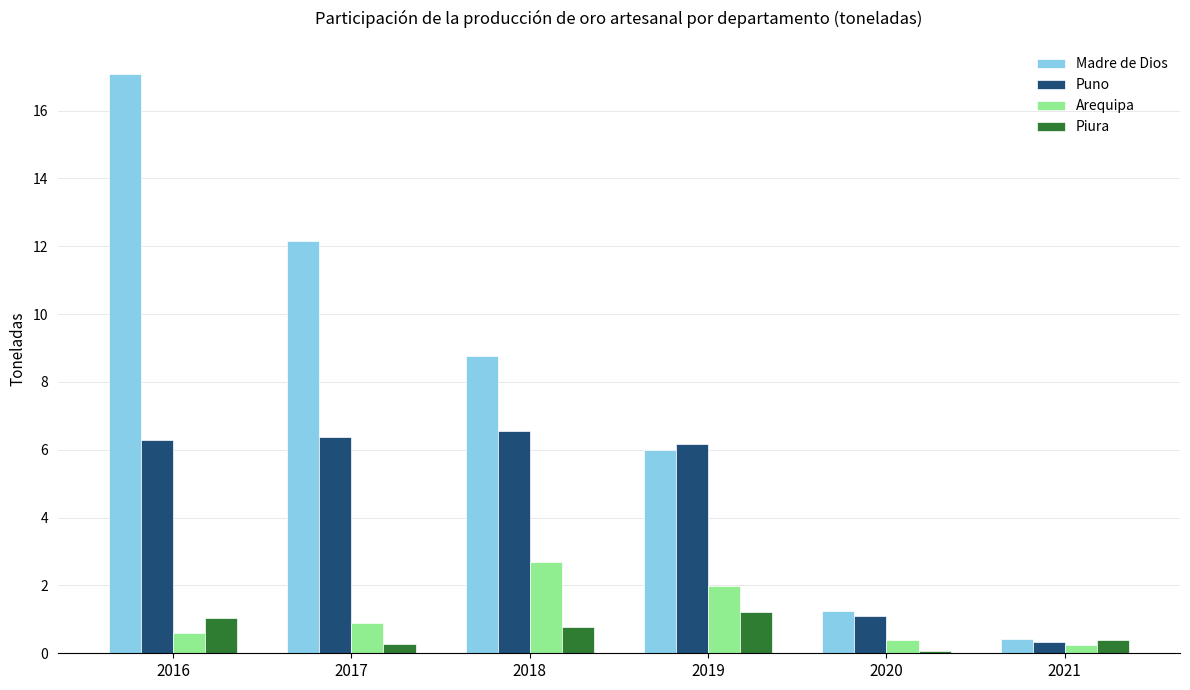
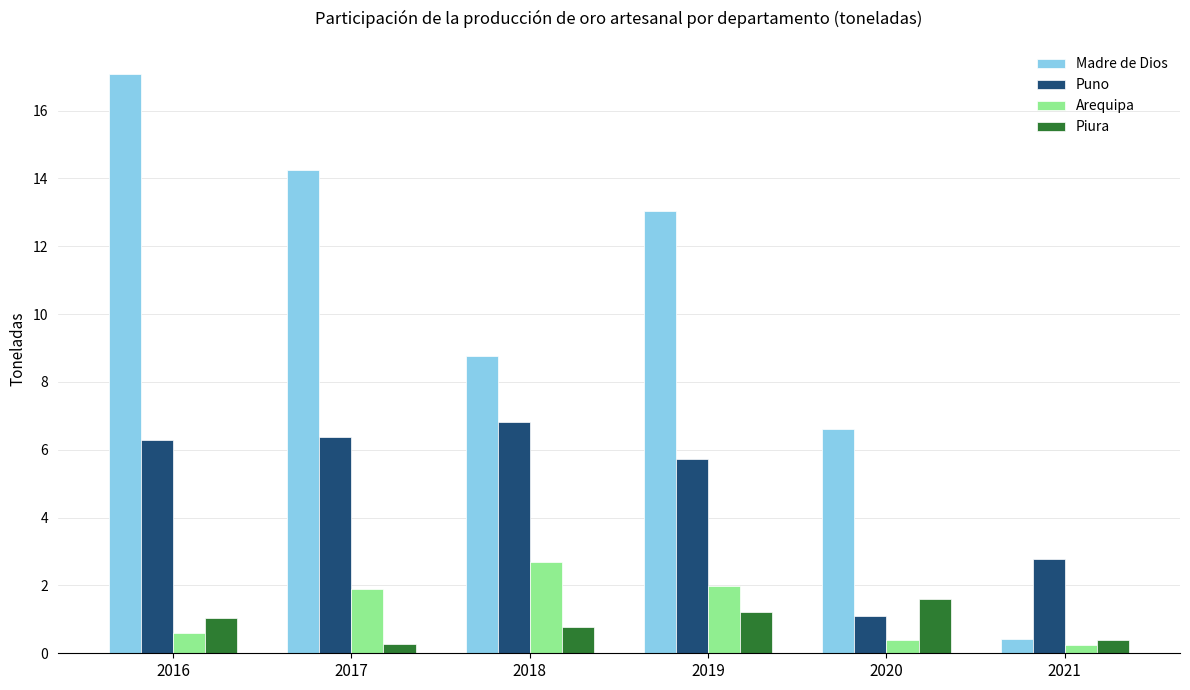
  {
    "Madre de Dios": {
      "2016": 17.1,
-     "2017": 12.1,
+     "2017": 14.2,
      "2018": 8.8,
-     "2019": 6.0,
-     "2020": 1.2,
+     "2019": 13.0,
+     "2020": 6.6,
      "2021": 0.4
    },
    "Puno": {
      "2016": 6.3,
      "2017": 6.4,
-     "2018": 6.6,
-     "2019": 6.2,
+     "2018": 6.8,
+     "2019": 5.7,
      "2020": 1.1,
-     "2021": 0.3
+     "2021": 2.8
    },
    "Arequipa": {
      "2016": 0.6,
-     "2017": 0.9,
+     "2017": 1.9,
      "2018": 2.7,
      "2019": 2.0,
      "2020": 0.4,
      "2021": 0.2
    },
    "Piura": {
      "2016": 1.1,
      "2017": 0.3,
      "2018": 0.8,
      "2019": 1.2,
-     "2020": 0.1,
+     "2020": 1.6,
      "2021": 0.4
    }
  }
